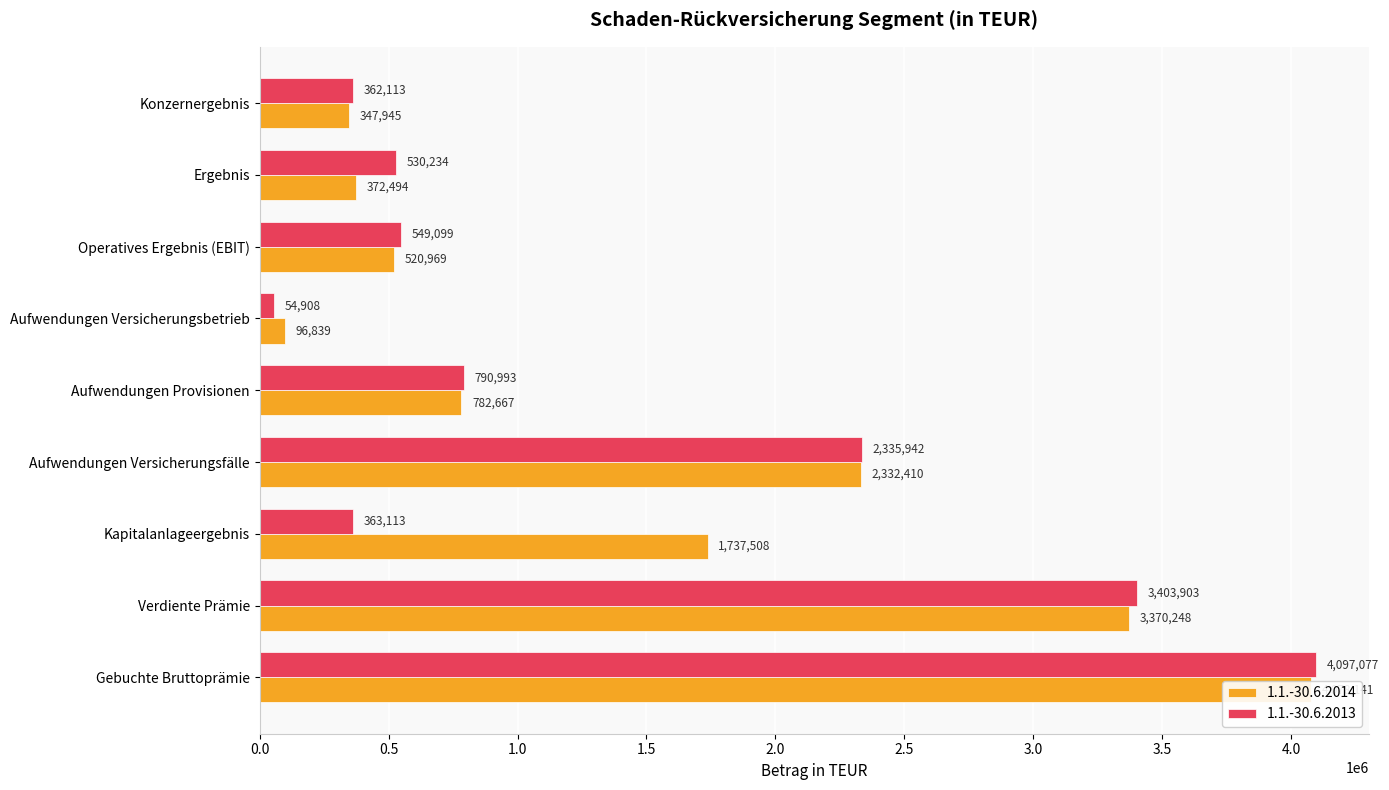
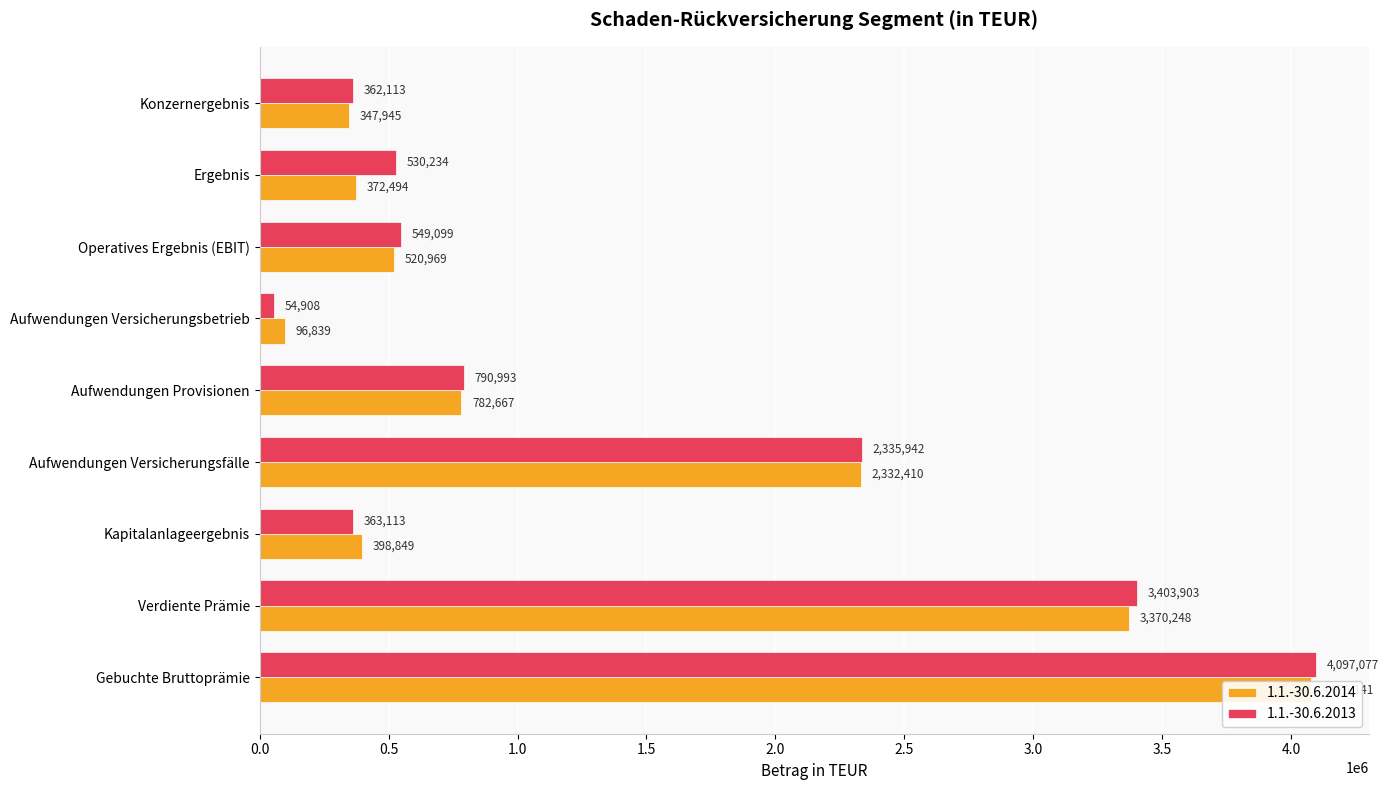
  {
    "1.1.-30.6.2014": {
      "Konzernergebnis": "347,945",
      "Ergebnis": "372,494",
      "Operatives Ergebnis (EBIT)": "520,969",
      "Aufwendungen Versicherungsbetrieb": "96,839",
      "Aufwendungen Provisionen": "782,667",
      "Aufwendungen Versicherungsfälle": "2,332,410",
-     "Kapitalanlageergebnis": "1,737,508",
+     "Kapitalanlageergebnis": "398,849",
      "Verdiente Prämie": "3,370,248"
    },
    "1.1.-30.6.2013": {
      "Konzernergebnis": "362,113",
      "Ergebnis": "530,234",
      "Operatives Ergebnis (EBIT)": "549,099",
      "Aufwendungen Versicherungsbetrieb": "54,908",
      "Aufwendungen Provisionen": "790,993",
      "Aufwendungen Versicherungsfälle": "2,335,942",
      "Kapitalanlageergebnis": "363,113",
      "Verdiente Prämie": "3,403,903",
      "Gebuchte Bruttoprämie": "4,097,077"
    }
  }
